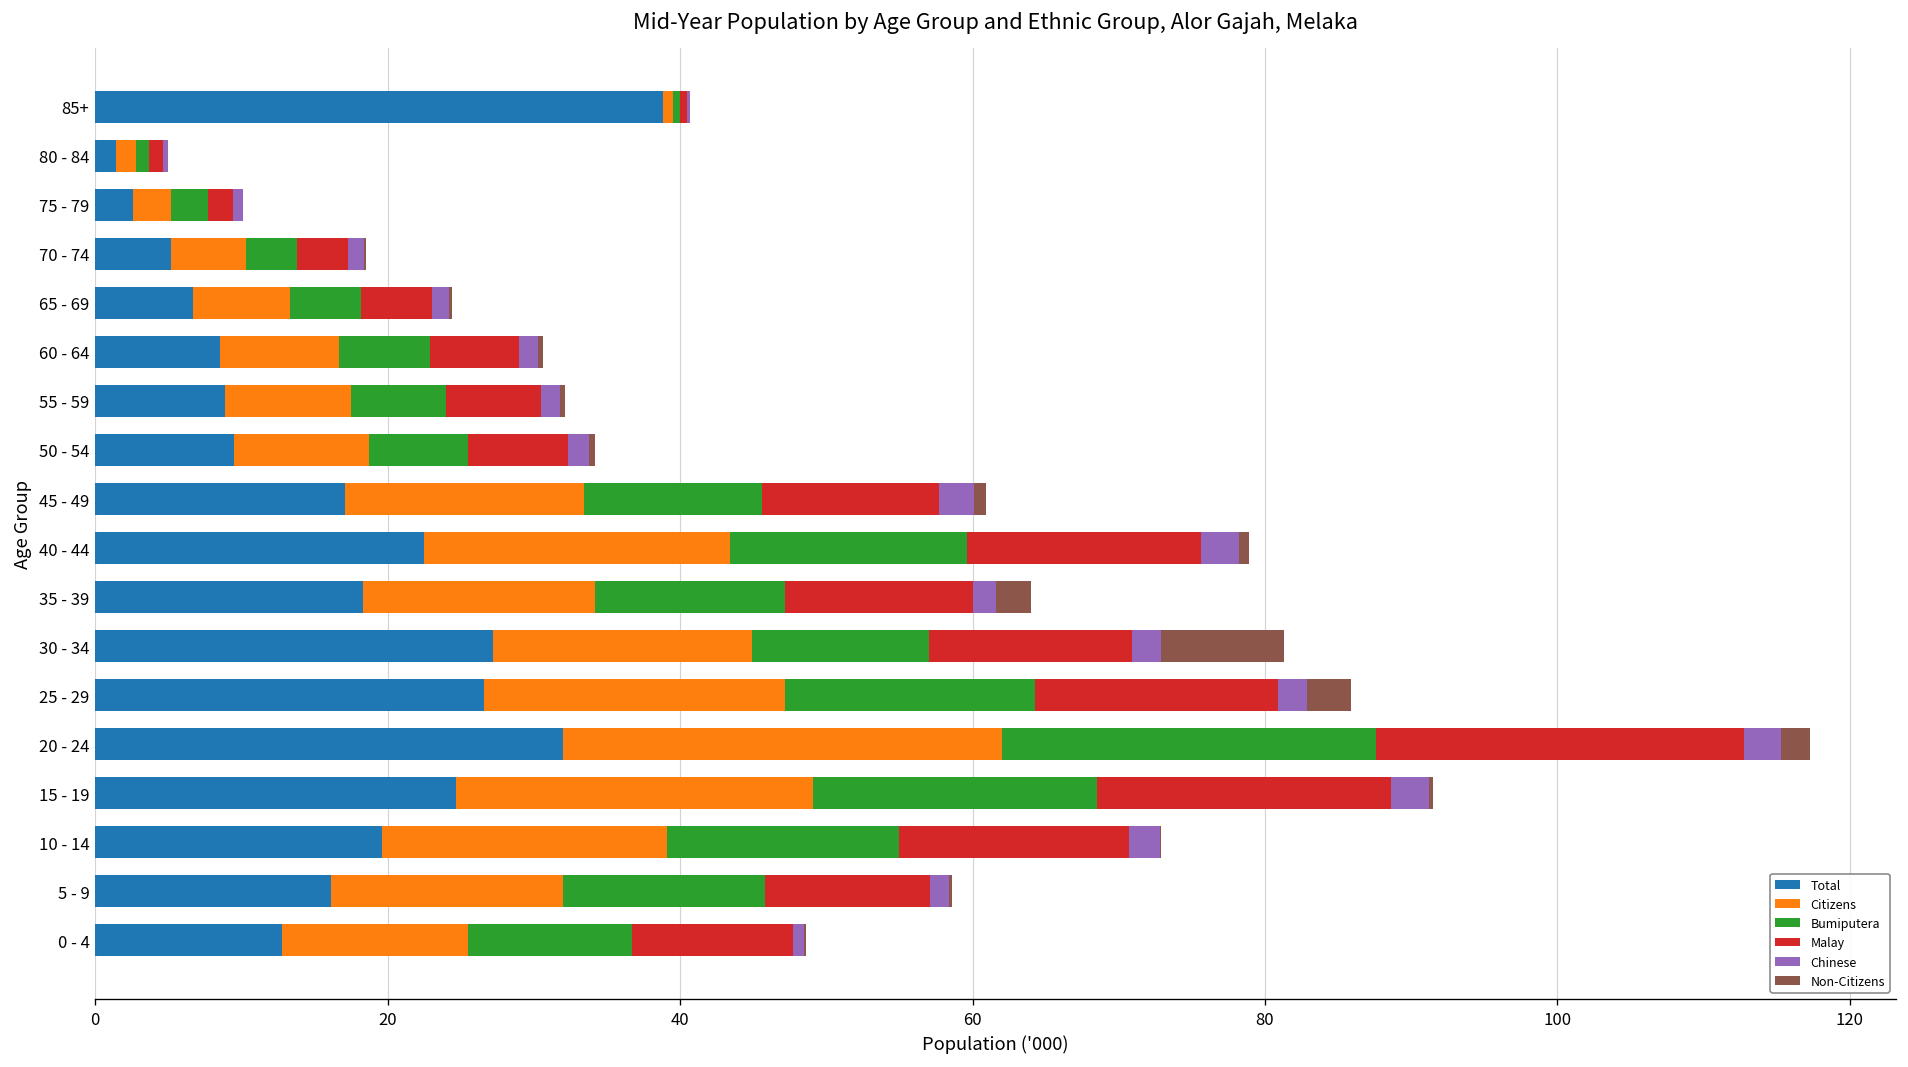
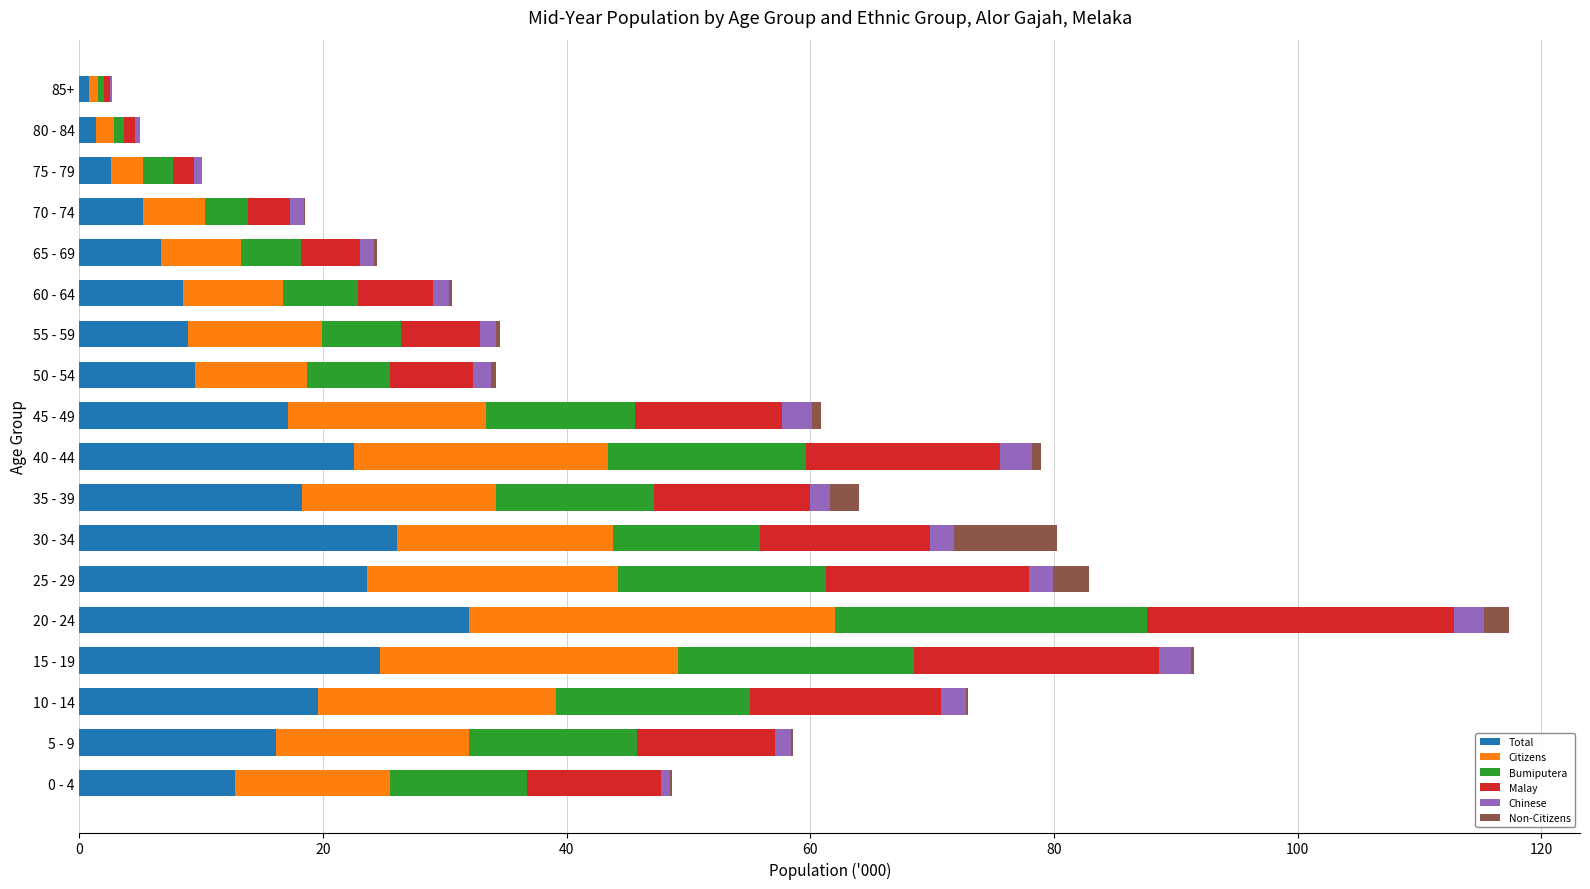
  {
    "Total": {
-     "85+": 38.8,
+     "85+": 0.8,
      "80 - 84": 1.4,
      "75 - 79": 2.6,
      "70 - 74": 5.2,
      "65 - 69": 6.7,
      "60 - 64": 8.5,
      "55 - 59": 8.9,
      "50 - 54": 9.5,
      "45 - 49": 17.1,
      "40 - 44": 22.5,
      "35 - 39": 18.3,
-     "30 - 34": 27.2,
-     "25 - 29": 26.6,
+     "30 - 34": 26.1,
+     "25 - 29": 23.6,
      "20 - 24": 32.0,
      "15 - 19": 24.7,
      "10 - 14": 19.6,
      "5 - 9": 16.1,
      "0 - 4": 12.8
    },
    "Citizens": {
      "85+": 0.7,
      "80 - 84": 1.4,
      "75 - 79": 2.6,
      "70 - 74": 5.1,
      "65 - 69": 6.6,
      "60 - 64": 8.2,
-     "55 - 59": 8.6,
+     "55 - 59": 11.0,
      "50 - 54": 9.2,
      "45 - 49": 16.3,
      "40 - 44": 20.9,
      "35 - 39": 15.9,
      "30 - 34": 17.7,
      "25 - 29": 20.6,
      "20 - 24": 30.0,
      "15 - 19": 24.4,
      "10 - 14": 19.5,
      "5 - 9": 15.9,
      "0 - 4": 12.7
    },
    "Bumiputera": {
      "85+": 0.5,
      "80 - 84": 0.9,
      "75 - 79": 2.5,
      "70 - 74": 3.5,
      "65 - 69": 4.9,
      "60 - 64": 6.2,
      "55 - 59": 6.5,
      "50 - 54": 6.8,
      "45 - 49": 12.2,
      "40 - 44": 16.2,
      "35 - 39": 13.0,
      "30 - 34": 12.1,
      "25 - 29": 17.1,
      "20 - 24": 25.6,
      "15 - 19": 19.4,
      "10 - 14": 15.9,
      "5 - 9": 13.8,
      "0 - 4": 11.2
    },
    "Malay": {
      "85+": 0.5,
      "80 - 84": 0.9,
      "75 - 79": 1.7,
      "70 - 74": 3.5,
      "65 - 69": 4.8,
      "60 - 64": 6.1,
      "55 - 59": 6.5,
      "50 - 54": 6.8,
      "45 - 49": 12.1,
      "40 - 44": 16.0,
      "35 - 39": 12.8,
      "30 - 34": 13.9,
      "25 - 29": 16.6,
      "20 - 24": 25.2,
      "15 - 19": 20.1,
      "10 - 14": 15.7,
      "5 - 9": 11.3,
      "0 - 4": 11.0
    },
    "Chinese": {
      "80 - 84": 0.4,
      "75 - 79": 0.7,
      "70 - 74": 1.1,
      "65 - 69": 1.2,
      "60 - 64": 1.3,
      "55 - 59": 1.3,
      "50 - 54": 1.5,
      "45 - 49": 2.4,
      "40 - 44": 2.6,
      "35 - 39": 1.6,
      "30 - 34": 2.0,
      "25 - 29": 2.0,
      "20 - 24": 2.5,
      "15 - 19": 2.6,
      "10 - 14": 2.1,
      "5 - 9": 1.3,
      "0 - 4": 0.8
    },
    "Non-Citizens": {
      "85+": 0.0,
      "80 - 84": 0.0,
      "75 - 79": 0.0,
      "60 - 64": 0.3,
      "55 - 59": 0.3,
      "50 - 54": 0.4,
      "45 - 49": 0.8,
      "40 - 44": 0.7,
      "35 - 39": 2.4,
      "30 - 34": 8.4,
      "25 - 29": 3.0,
      "20 - 24": 2.0,
      "15 - 19": 0.3
    }
  }
